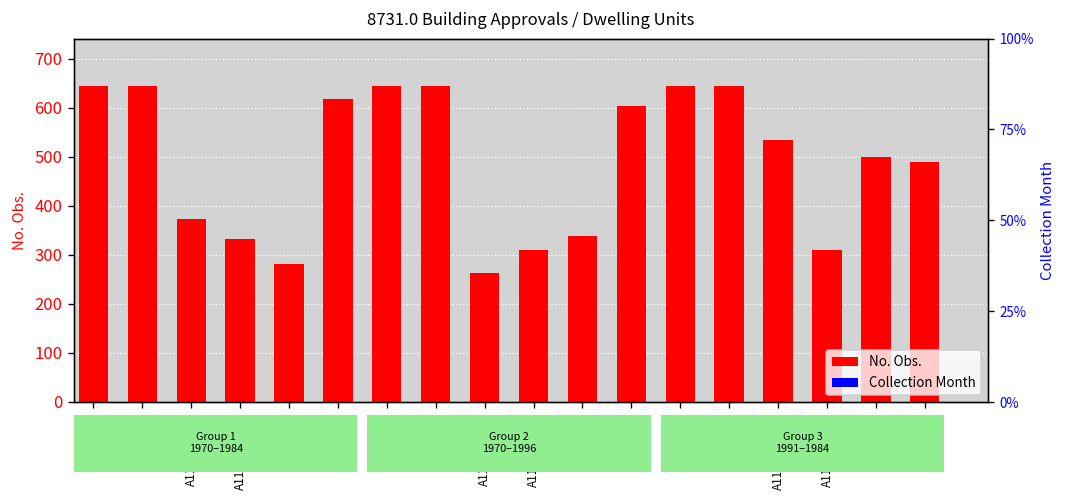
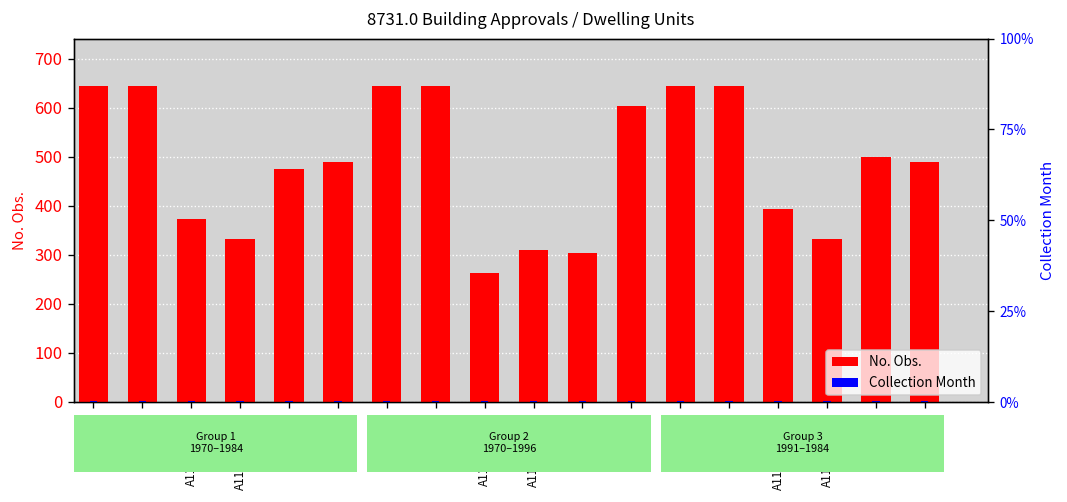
  {
    "No. Obs.": {
      "A418925A": 650,
      "A419626V": 650,
      "A118951648J": 370,
      "A119127904W": 330,
-     "A421061L": 280,
-     "A422702V": 620,
+     "A421061L": 480,
+     "A422702V": 490,
      "A418958W": 650,
      "A419653A": 650,
      "A117894112T": 260,
      "A118070368R": 310,
-     "A421082X": 340,
+     "A421082X": 300,
      "A422734L": 600,
      "A418986F": 650,
      "A419674L": 650,
-     "A118422880W": 530,
-     "A118599136C": 310,
+     "A118422880W": 390,
+     "A118599136C": 330,
      "A421106F": 500,
      "A422766F": 490
    },
    "Collection Month": {
      "A118951648J": 1,
      "A119127904W": 1
    }
  }
